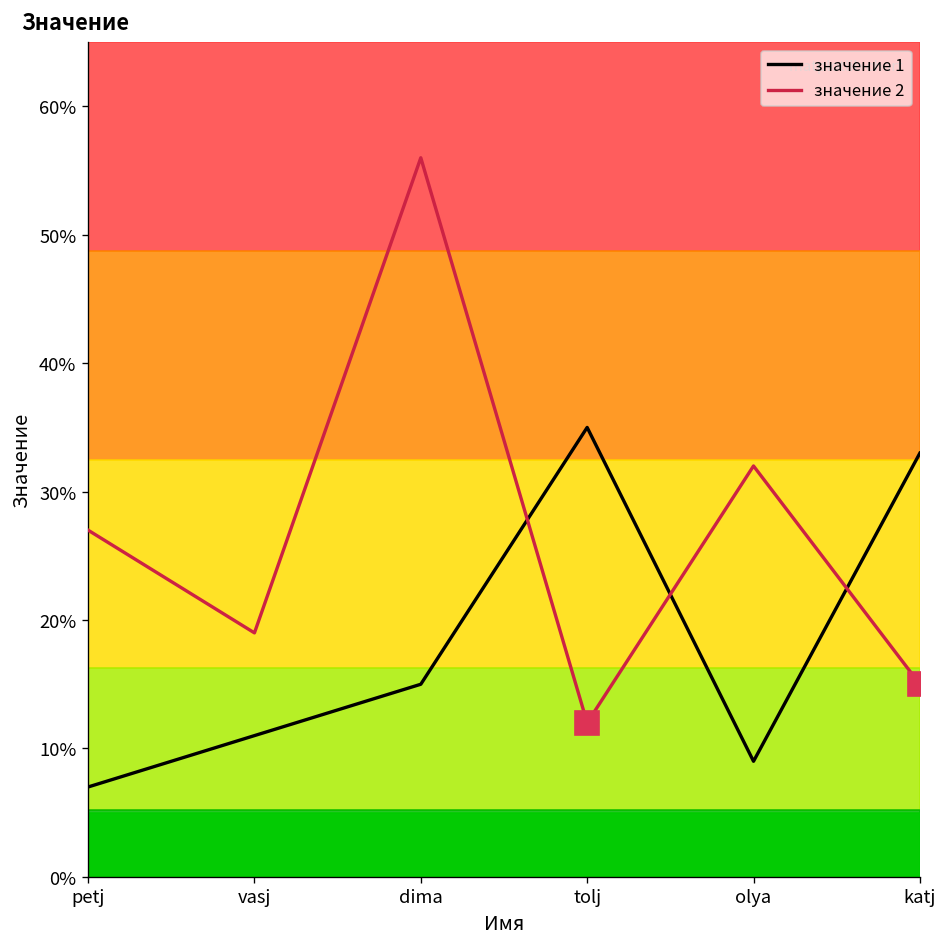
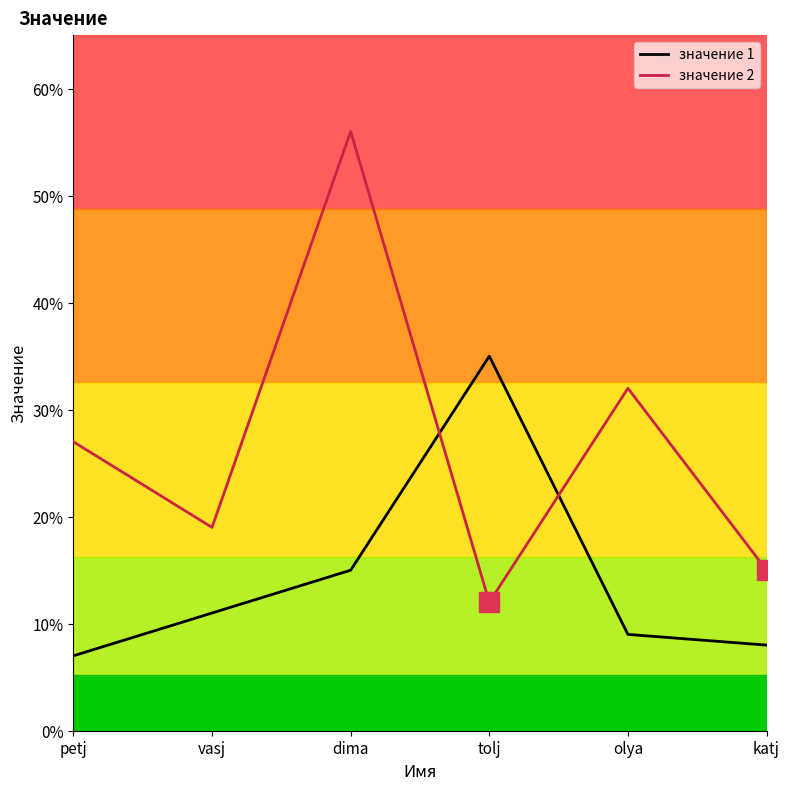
  {
    "значение 1": {
      "petj": "7%",
      "vasj": "11%",
      "dima": "15%",
      "tolj": "35%",
      "olya": "9%",
-     "katj": "33%"
+     "katj": "8%"
    }
  }
